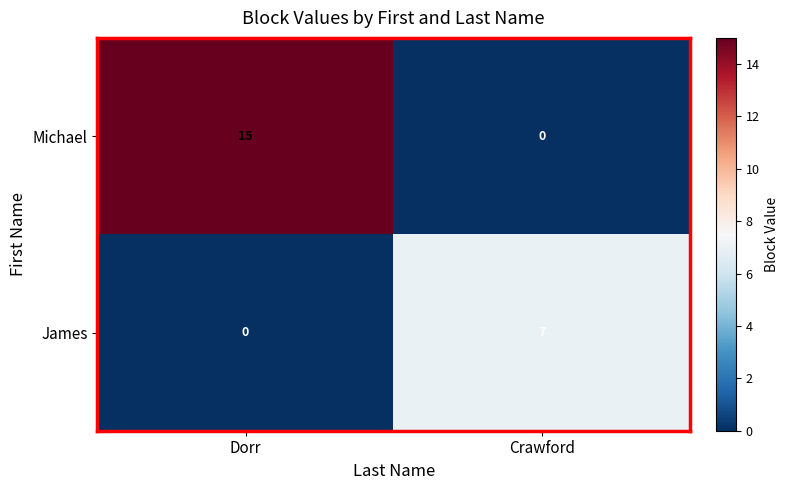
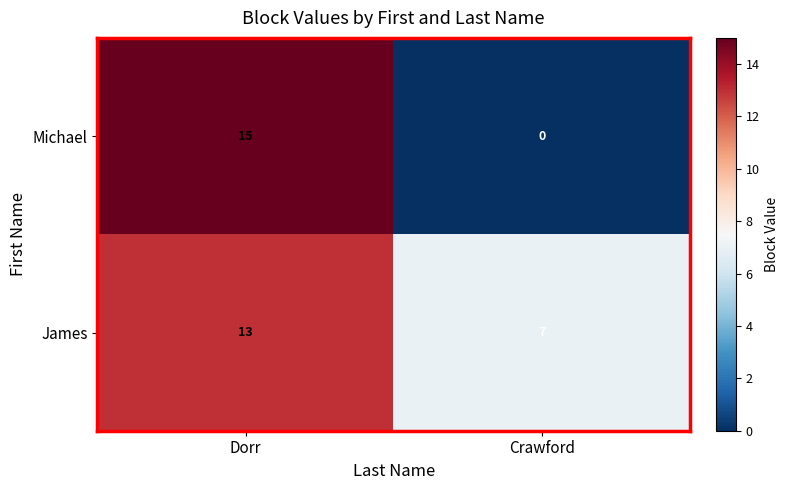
  {
    "Michael": {
      "Dorr": 15,
      "Crawford": 0
    },
    "James": {
-     "Dorr": 0
+     "Dorr": 13
    }
  }
